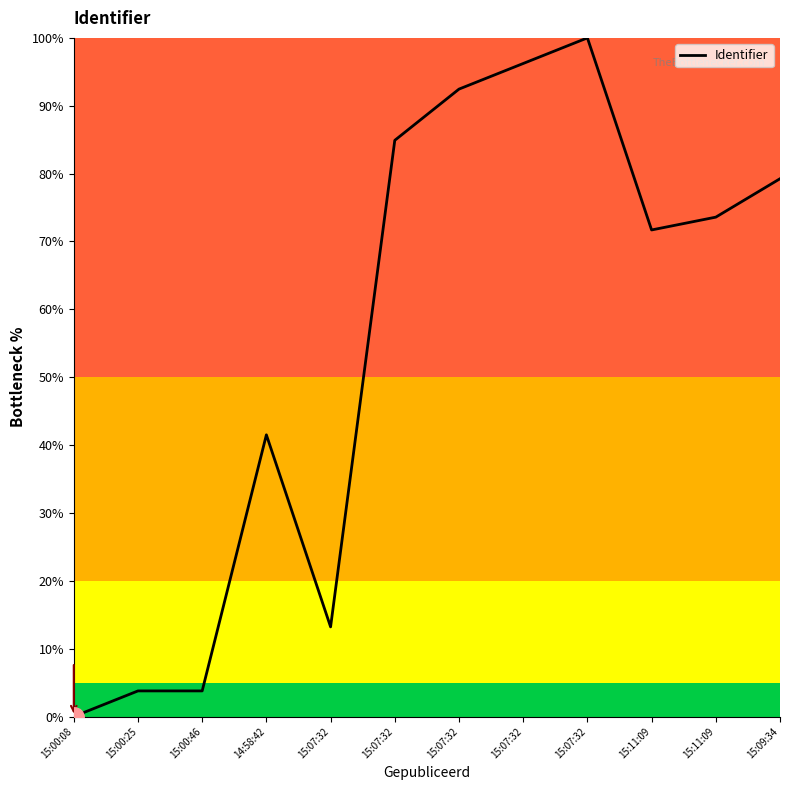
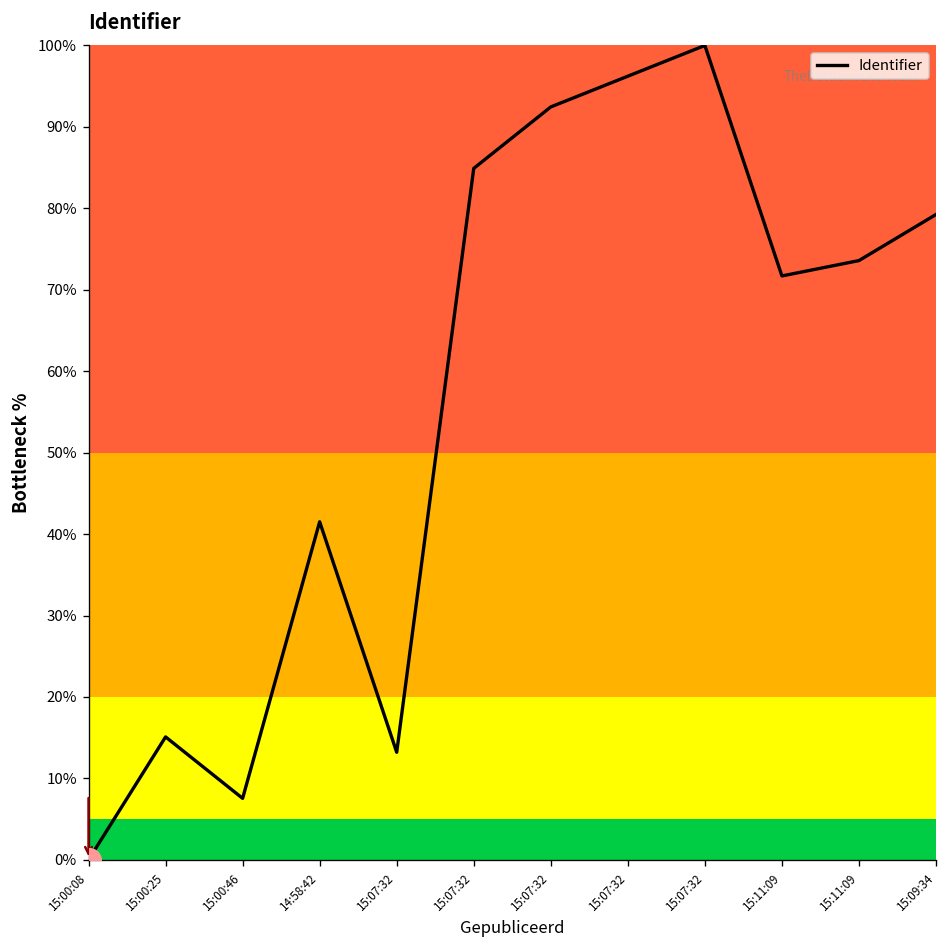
  {
    "Identifier": {
-     "15:00:25": "4%",
-     "15:00:46": "4%",
+     "15:00:25": "15%",
+     "15:00:46": "8%",
      "14:58:42": "42%",
      "15:09:34": "79%"
    }
  }
